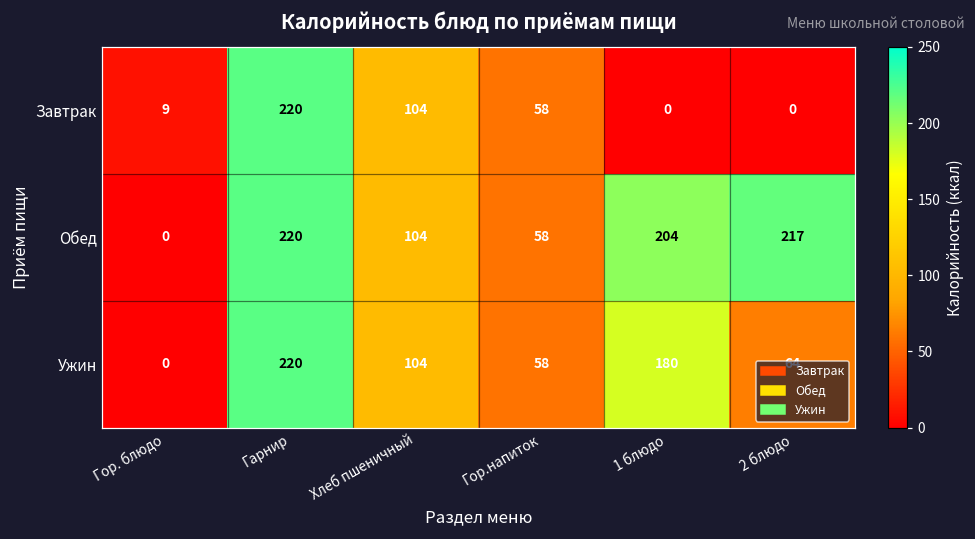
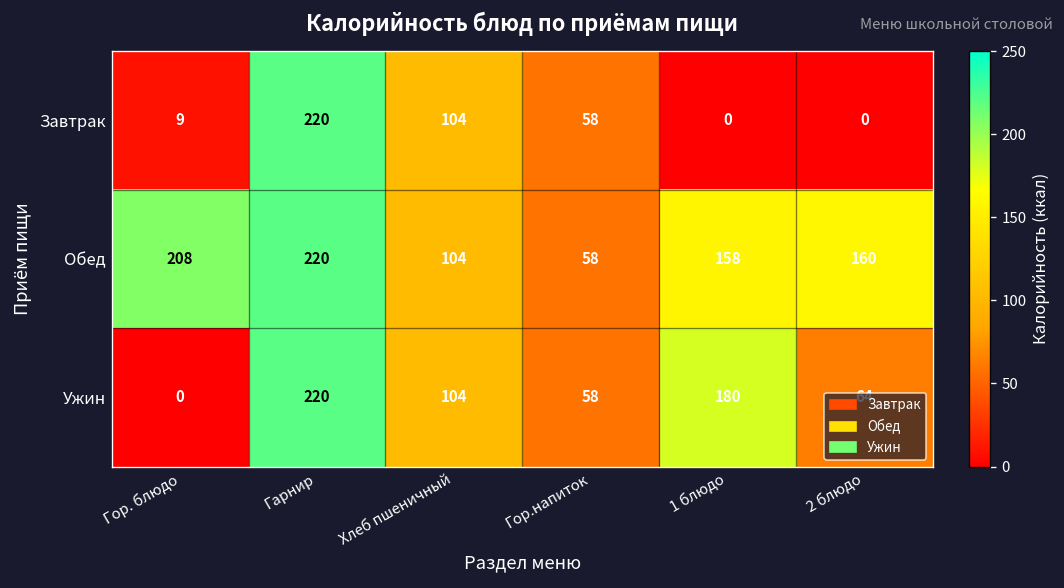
  {
    "Завтрак": {
      "Гор. блюдо": 9,
      "Гарнир": 220,
      "Хлеб пшеничный": 104,
      "Гор.напиток": 58,
      "1 блюдо": 0,
      "2 блюдо": 0
    },
    "Обед": {
-     "Гор. блюдо": 0,
+     "Гор. блюдо": 208,
      "Гарнир": 220,
      "Хлеб пшеничный": 104,
      "Гор.напиток": 58,
-     "1 блюдо": 204,
-     "2 блюдо": 217
+     "1 блюдо": 158,
+     "2 блюдо": 160
    },
    "Ужин": {
      "Гор. блюдо": 0,
      "Гарнир": 220,
      "Хлеб пшеничный": 104,
      "Гор.напиток": 58,
      "1 блюдо": 180
    }
  }
